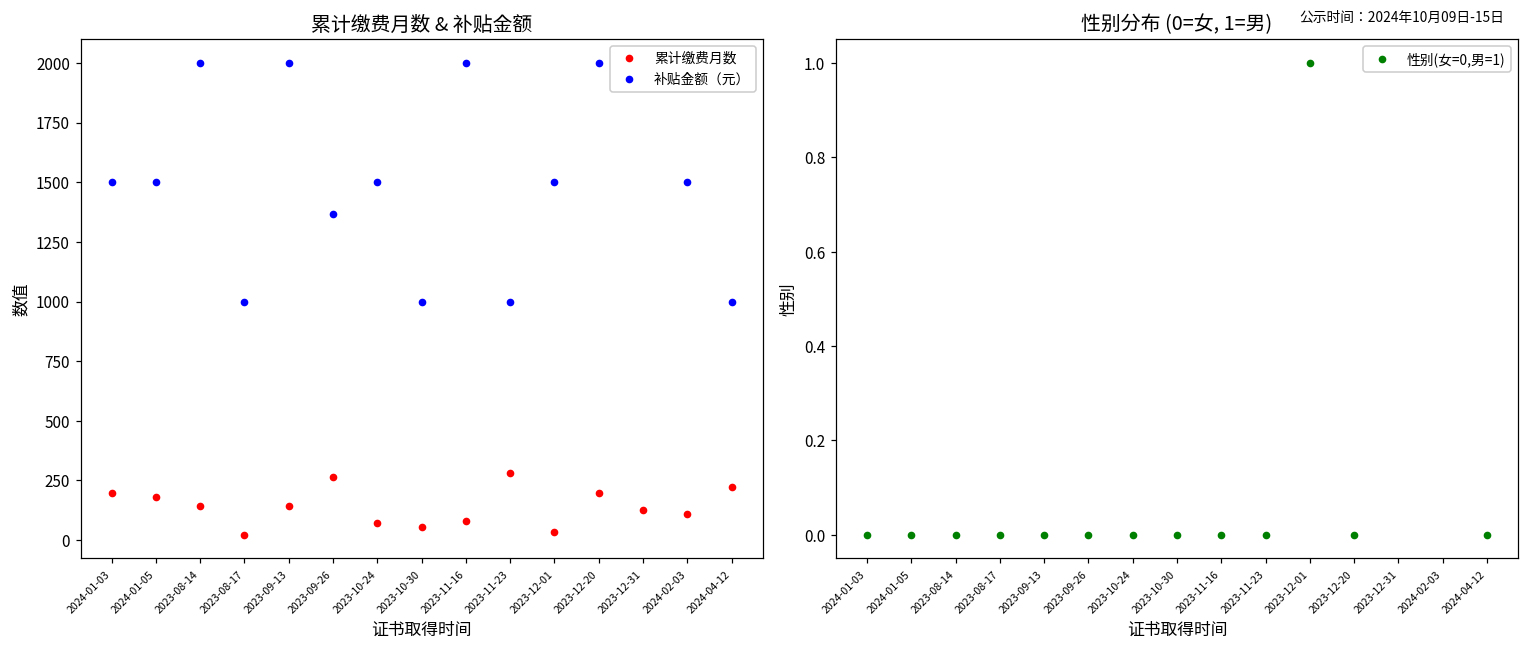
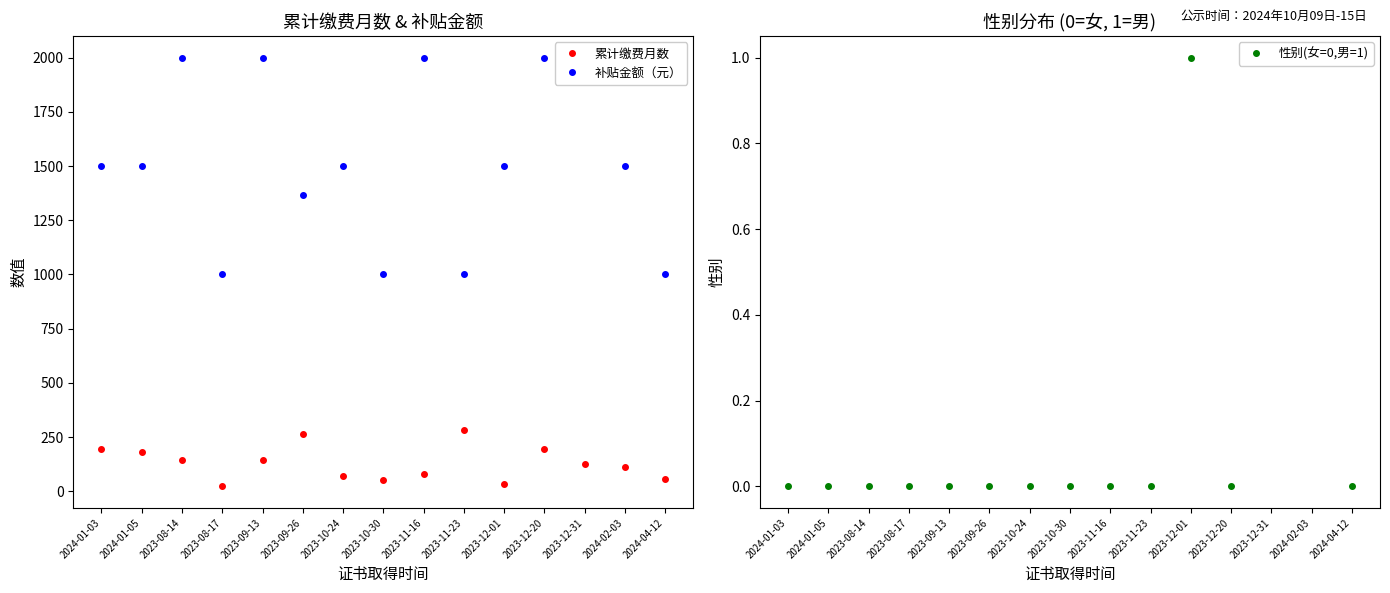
  {
    "累计缴费月数 & 补贴金额": {
      "累计缴费月数": {
        "2024-01-03": 200,
        "2024-01-05": 180,
        "2023-08-14": 140,
        "2023-08-17": 20,
        "2023-09-13": 140,
        "2023-09-26": 270,
        "2023-10-24": 70,
        "2023-10-30": 50,
        "2023-11-16": 80,
        "2023-11-23": 280,
        "2023-12-01": 40,
        "2023-12-20": 200,
        "2023-12-31": 130,
        "2024-02-03": 110,
-       "2024-04-12": 220
+       "2024-04-12": 60
      },
      "补贴金额（元）": {
        "2024-01-03": 1500,
        "2024-01-05": 1500,
        "2023-08-14": 2000,
        "2023-08-17": 1000,
        "2023-09-13": 2000,
        "2023-09-26": 1370,
        "2023-10-24": 1500,
        "2023-10-30": 1000,
        "2023-11-16": 2000,
        "2023-11-23": 1000,
        "2023-12-01": 1500,
        "2023-12-20": 2000,
        "2024-02-03": 1500,
        "2024-04-12": 1000
      }
    },
    "性别分布 (0=女, 1=男)": {
      "2024-01-03": 0.00,
      "2024-01-05": 0.00,
      "2023-08-14": 0.00,
      "2023-08-17": 0.00,
      "2023-09-13": 0.00,
      "2023-09-26": 0.00,
      "2023-10-24": 0.00,
      "2023-10-30": 0.00,
      "2023-11-16": 0.00,
      "2023-11-23": 0.00,
      "2023-12-01": 1.00,
      "2023-12-20": 0.00,
      "2024-04-12": 0.00
    }
  }
